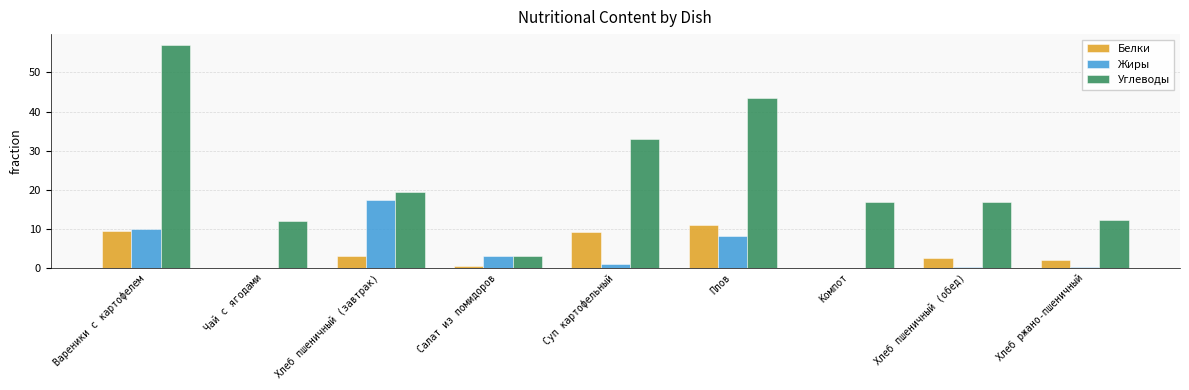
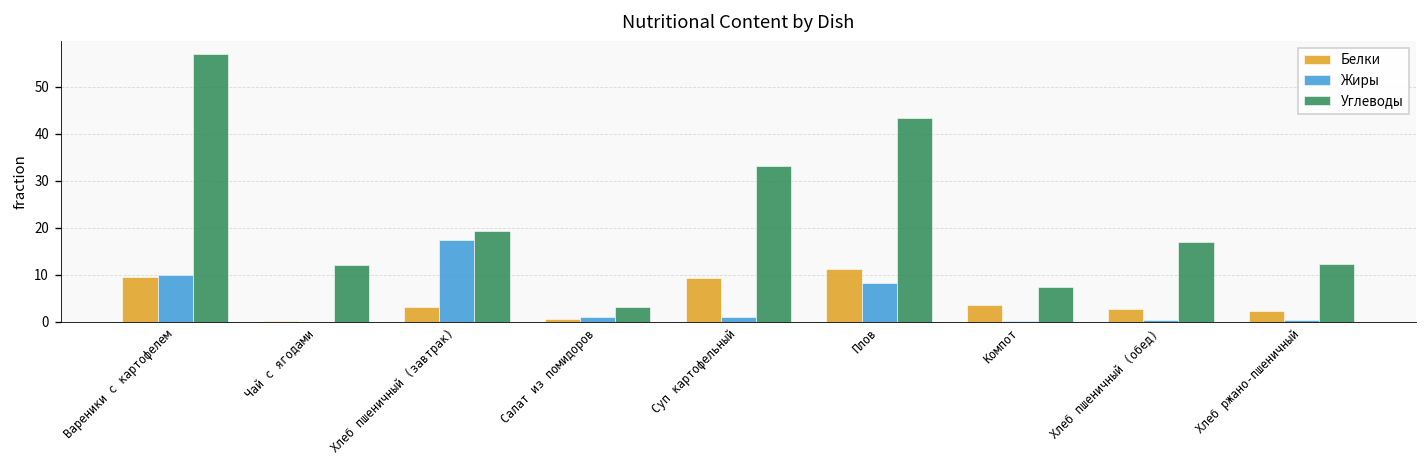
  {
    "Белки": {
      "Вареники с картофелем": 10,
      "Хлеб пшеничный (завтрак)": 3,
      "Суп картофельный": 9,
      "Плов": 11,
-     "Компот": 0,
+     "Компот": 4,
      "Хлеб пшеничный (обед)": 3,
      "Хлеб ржано-пшеничный": 2
    },
    "Жиры": {
      "Вареники с картофелем": 10,
      "Хлеб пшеничный (завтрак)": 17,
-     "Салат из помидоров": 3,
+     "Салат из помидоров": 1,
      "Суп картофельный": 1,
      "Плов": 8
    },
    "Углеводы": {
      "Вареники с картофелем": 57,
      "Чай с ягодами": 12,
      "Хлеб пшеничный (завтрак)": 19,
      "Салат из помидоров": 3,
      "Суп картофельный": 33,
      "Плов": 43,
-     "Компот": 17,
+     "Компот": 7,
      "Хлеб пшеничный (обед)": 17,
      "Хлеб ржано-пшеничный": 12
    }
  }
